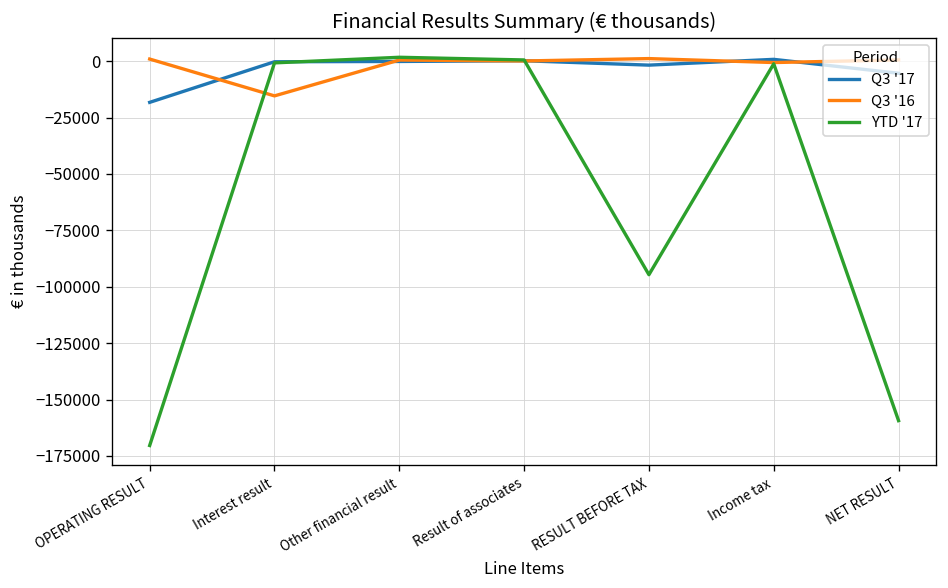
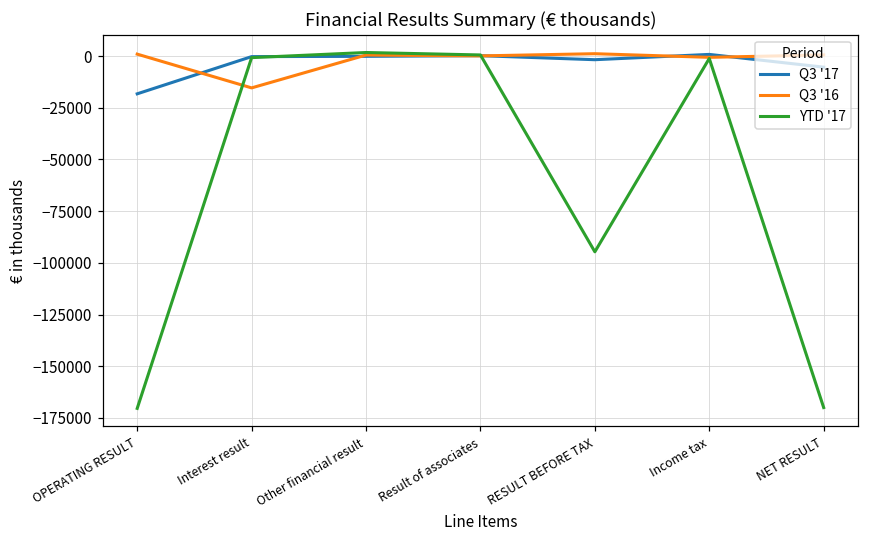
  {
    "Q3 '17": {
      "OPERATING RESULT": -18000,
      "RESULT BEFORE TAX": -2000,
      "Income tax": 1000
    },
    "Q3 '16": {
      "OPERATING RESULT": 1000,
      "Interest result": -15000,
      "RESULT BEFORE TAX": 1000
    },
    "YTD '17": {
      "OPERATING RESULT": -170000,
      "RESULT BEFORE TAX": -95000,
-     "NET RESULT": -159000
+     "NET RESULT": -170000
    }
  }
